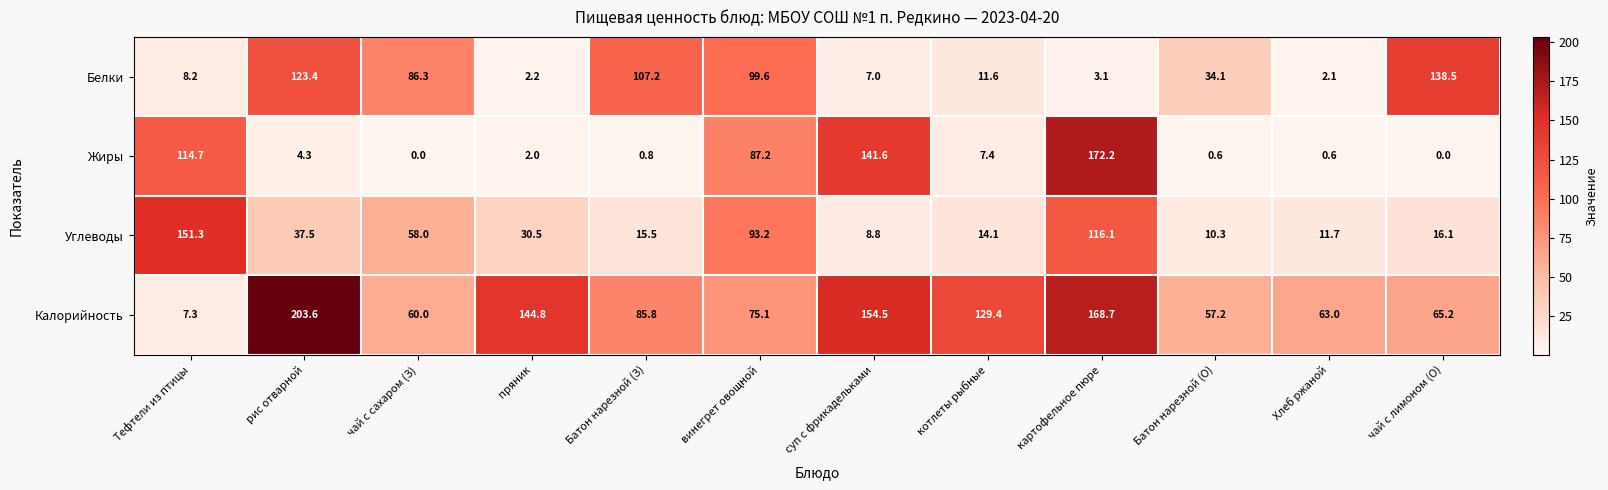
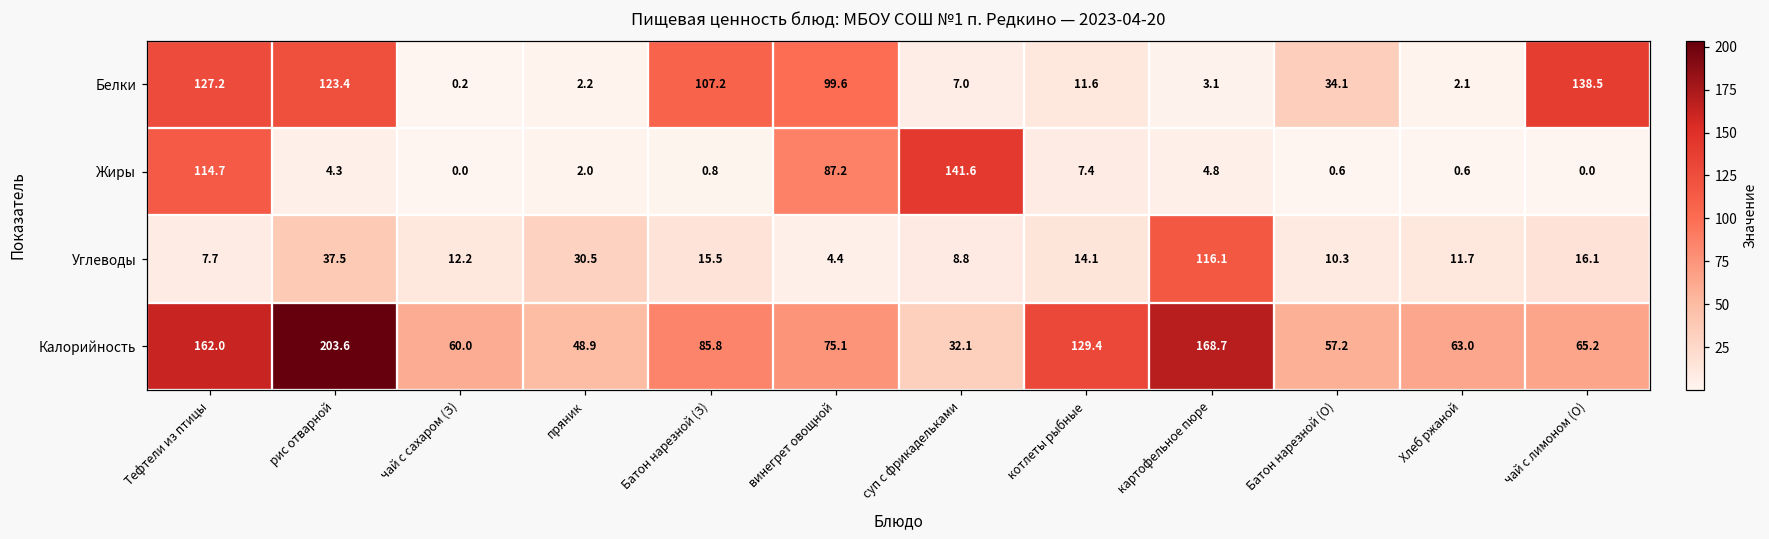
  {
    "Белки": {
-     "Тефтели из птицы": 8.2,
+     "Тефтели из птицы": 127.2,
      "рис отварной": 123.4,
-     "чай с сахаром (З)": 86.3,
+     "чай с сахаром (З)": 0.2,
      "пряник": 2.2,
      "Батон нарезной (З)": 107.2,
      "винегрет овощной": 99.6,
      "суп с фрикадельками": 7.0,
      "котлеты рыбные": 11.6,
      "картофельное пюре": 3.1,
      "Батон нарезной (О)": 34.1,
      "Хлеб ржаной": 2.1,
      "чай с лимоном (О)": 138.5
    },
    "Жиры": {
      "Тефтели из птицы": 114.7,
      "рис отварной": 4.3,
      "чай с сахаром (З)": 0.0,
      "пряник": 2.0,
      "Батон нарезной (З)": 0.8,
      "винегрет овощной": 87.2,
      "суп с фрикадельками": 141.6,
      "котлеты рыбные": 7.4,
-     "картофельное пюре": 172.2,
+     "картофельное пюре": 4.8,
      "Батон нарезной (О)": 0.6,
      "Хлеб ржаной": 0.6,
      "чай с лимоном (О)": 0.0
    },
    "Углеводы": {
-     "Тефтели из птицы": 151.3,
+     "Тефтели из птицы": 7.7,
      "рис отварной": 37.5,
-     "чай с сахаром (З)": 58.0,
+     "чай с сахаром (З)": 12.2,
      "пряник": 30.5,
      "Батон нарезной (З)": 15.5,
-     "винегрет овощной": 93.2,
+     "винегрет овощной": 4.4,
      "суп с фрикадельками": 8.8,
      "котлеты рыбные": 14.1,
      "картофельное пюре": 116.1,
      "Батон нарезной (О)": 10.3,
      "Хлеб ржаной": 11.7,
      "чай с лимоном (О)": 16.1
    },
    "Калорийность": {
-     "Тефтели из птицы": 7.3,
+     "Тефтели из птицы": 162.0,
      "рис отварной": 203.6,
      "чай с сахаром (З)": 60.0,
-     "пряник": 144.8,
+     "пряник": 48.9,
      "Батон нарезной (З)": 85.8,
      "винегрет овощной": 75.1,
-     "суп с фрикадельками": 154.5,
+     "суп с фрикадельками": 32.1,
      "котлеты рыбные": 129.4,
      "картофельное пюре": 168.7,
      "Батон нарезной (О)": 57.2,
      "Хлеб ржаной": 63.0,
      "чай с лимоном (О)": 65.2
    }
  }
